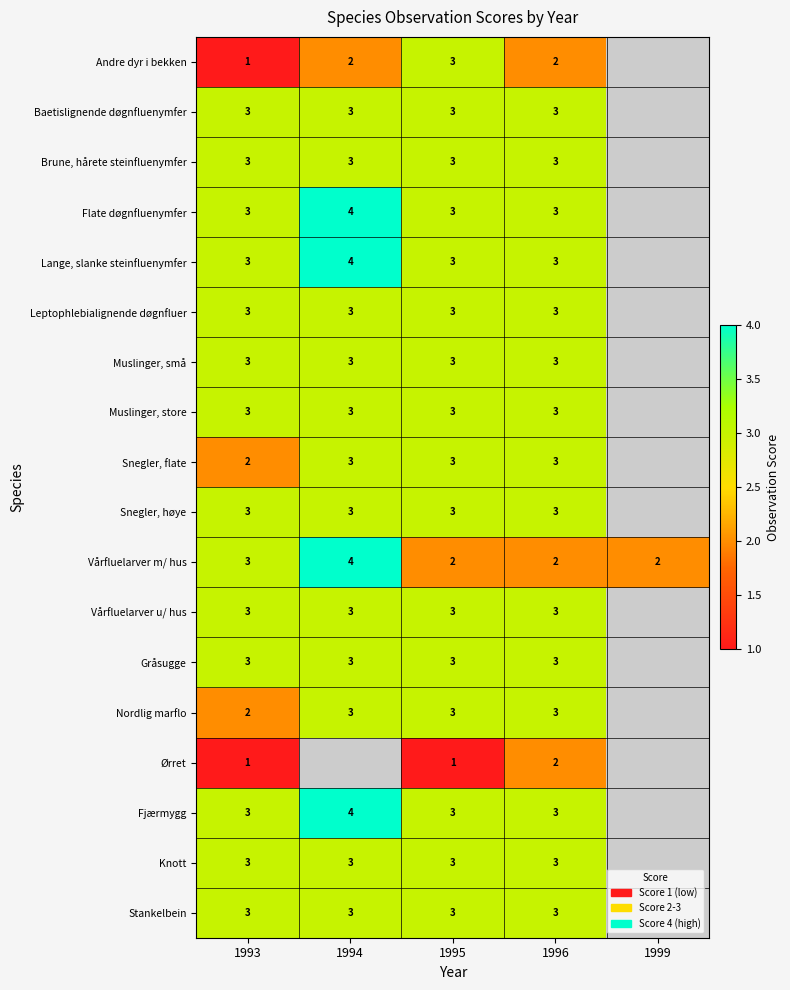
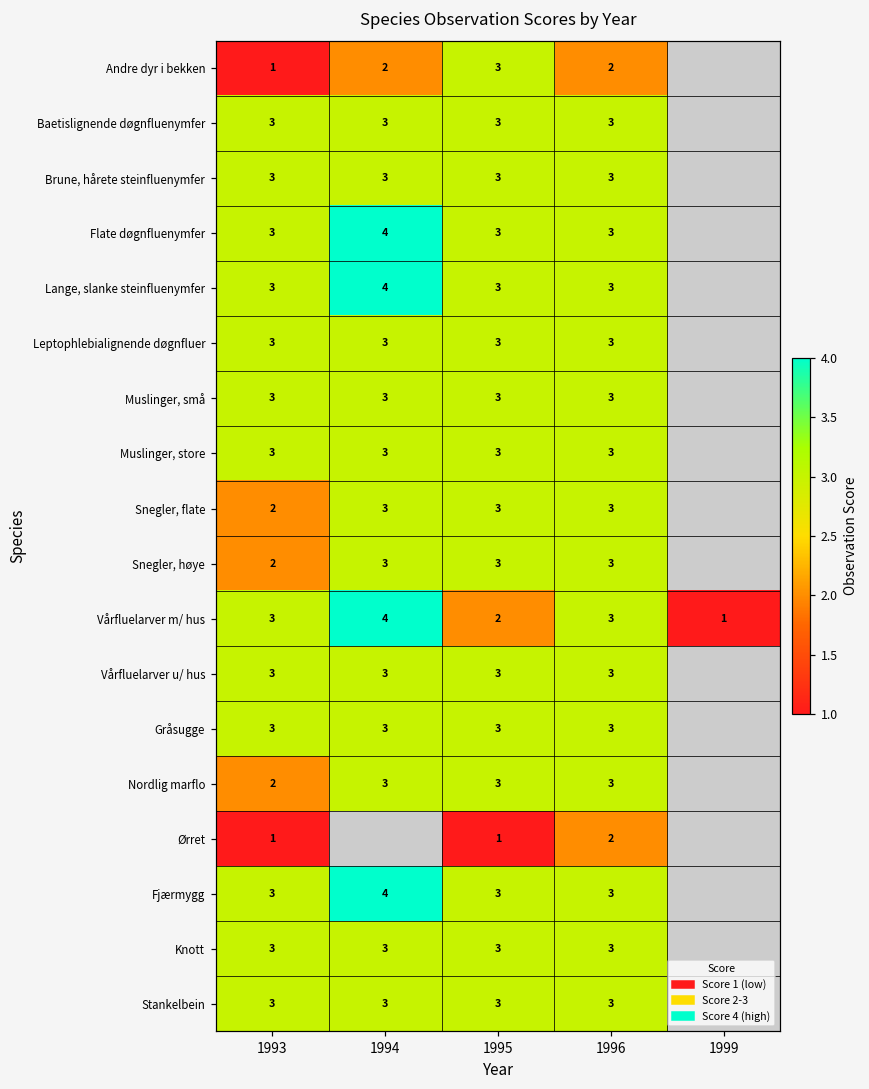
  {
    "Andre dyr i bekken": {
      "1993": 1,
      "1994": 2,
      "1995": 3,
      "1996": 2
    },
    "Baetislignende døgnfluenymfer": {
      "1993": 3,
      "1994": 3,
      "1995": 3,
      "1996": 3
    },
    "Brune, hårete steinfluenymfer": {
      "1993": 3,
      "1994": 3,
      "1995": 3,
      "1996": 3
    },
    "Flate døgnfluenymfer": {
      "1993": 3,
      "1994": 4,
      "1995": 3,
      "1996": 3
    },
    "Lange, slanke steinfluenymfer": {
      "1993": 3,
      "1994": 4,
      "1995": 3,
      "1996": 3
    },
    "Leptophlebialignende døgnfluer": {
      "1993": 3,
      "1994": 3,
      "1995": 3,
      "1996": 3
    },
    "Muslinger, små": {
      "1993": 3,
      "1994": 3,
      "1995": 3,
      "1996": 3
    },
    "Muslinger, store": {
      "1993": 3,
      "1994": 3,
      "1995": 3,
      "1996": 3
    },
    "Snegler, flate": {
      "1993": 2,
      "1994": 3,
      "1995": 3,
      "1996": 3
    },
    "Snegler, høye": {
-     "1993": 3,
+     "1993": 2,
      "1994": 3,
      "1995": 3,
      "1996": 3
    },
    "Vårfluelarver m/ hus": {
      "1993": 3,
      "1994": 4,
      "1995": 2,
-     "1996": 2,
-     "1999": 2
+     "1996": 3,
+     "1999": 1
    },
    "Vårfluelarver u/ hus": {
      "1993": 3,
      "1994": 3,
      "1995": 3,
      "1996": 3
    },
    "Gråsugge": {
      "1993": 3,
      "1994": 3,
      "1995": 3,
      "1996": 3
    },
    "Nordlig marflo": {
      "1993": 2,
      "1994": 3,
      "1995": 3,
      "1996": 3
    },
    "Ørret": {
      "1993": 1,
      "1995": 1,
      "1996": 2
    },
    "Fjærmygg": {
      "1993": 3,
      "1994": 4,
      "1995": 3,
      "1996": 3
    },
    "Knott": {
      "1993": 3,
      "1994": 3,
      "1995": 3,
      "1996": 3
    },
    "Stankelbein": {
      "1993": 3,
      "1994": 3,
      "1995": 3,
      "1996": 3
    }
  }
